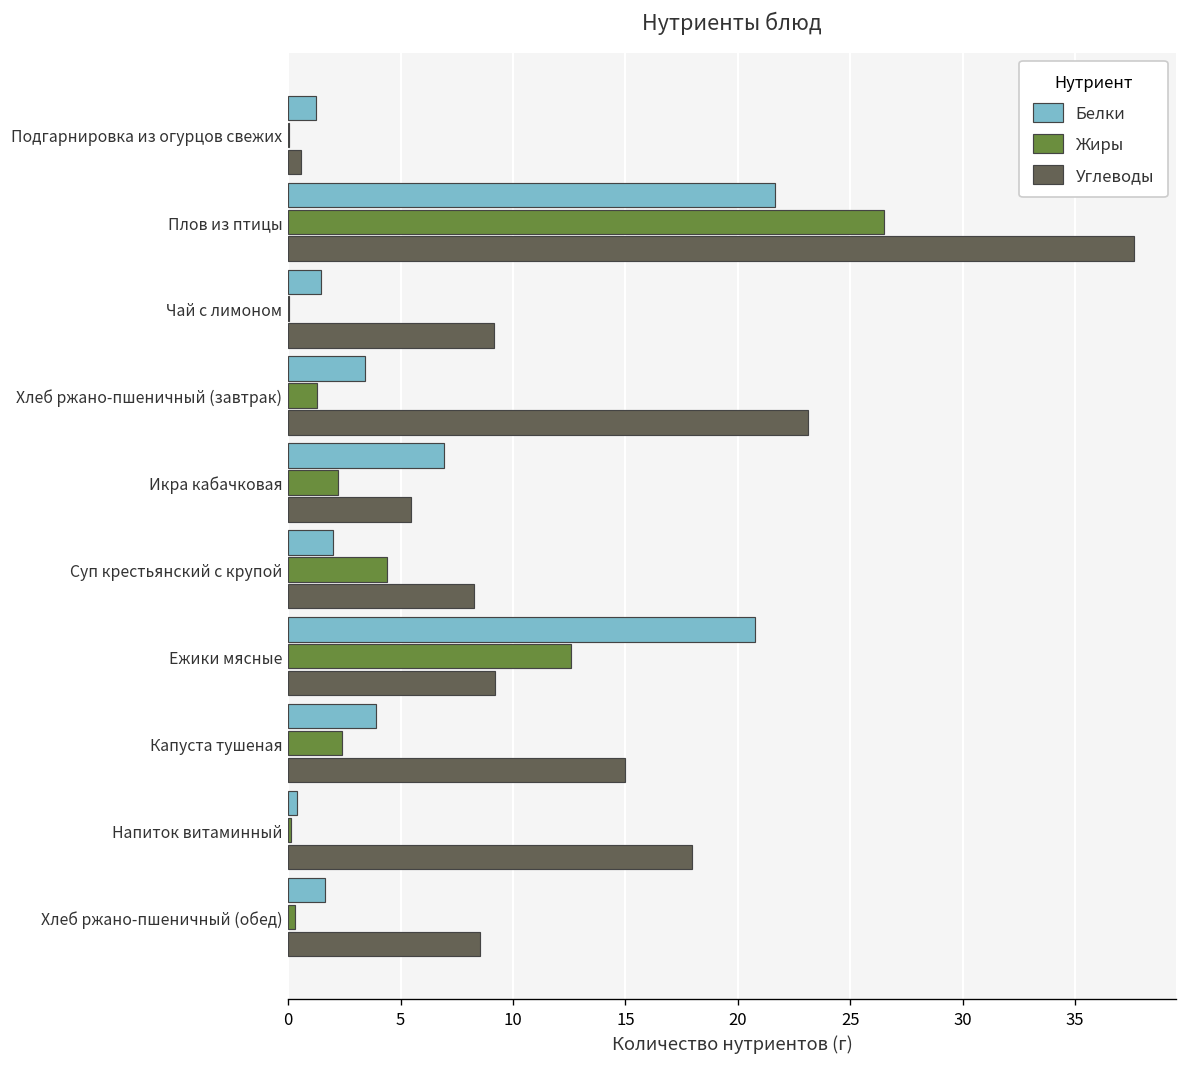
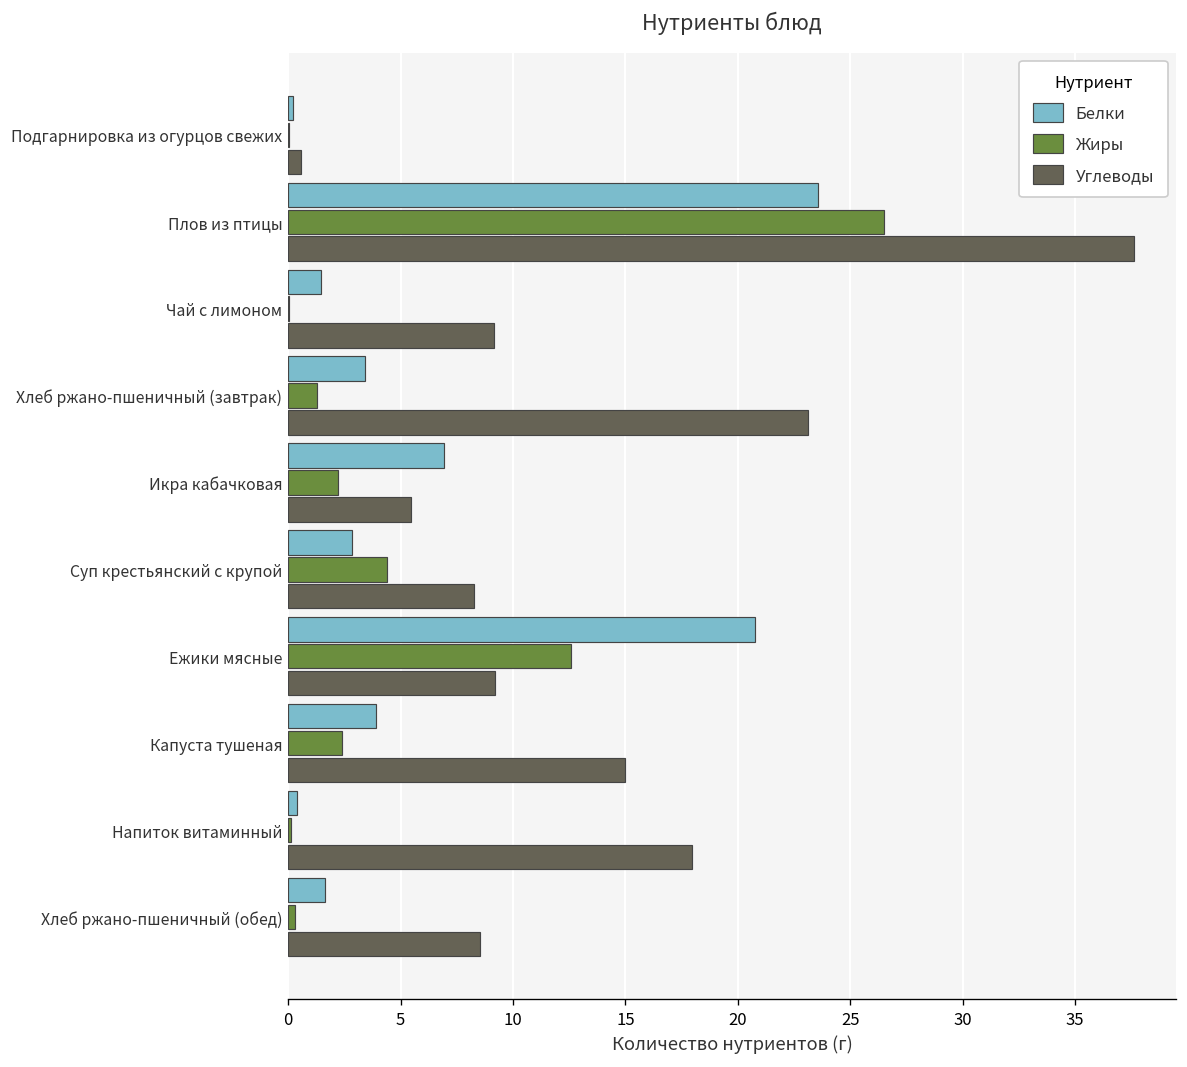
  {
    "Белки": {
-     "Подгарнировка из огурцов свежих": 1.3,
-     "Плов из птицы": 21.6,
+     "Подгарнировка из огурцов свежих": 0.2,
+     "Плов из птицы": 23.6,
      "Чай с лимоном": 1.5,
      "Хлеб ржано-пшеничный (завтрак)": 3.4,
      "Икра кабачковая": 6.9,
-     "Суп крестьянский с крупой": 2.0,
+     "Суп крестьянский с крупой": 2.8,
      "Ежики мясные": 20.8,
      "Капуста тушеная": 3.9,
      "Напиток витаминный": 0.4,
      "Хлеб ржано-пшеничный (обед)": 1.7
    }
  }
